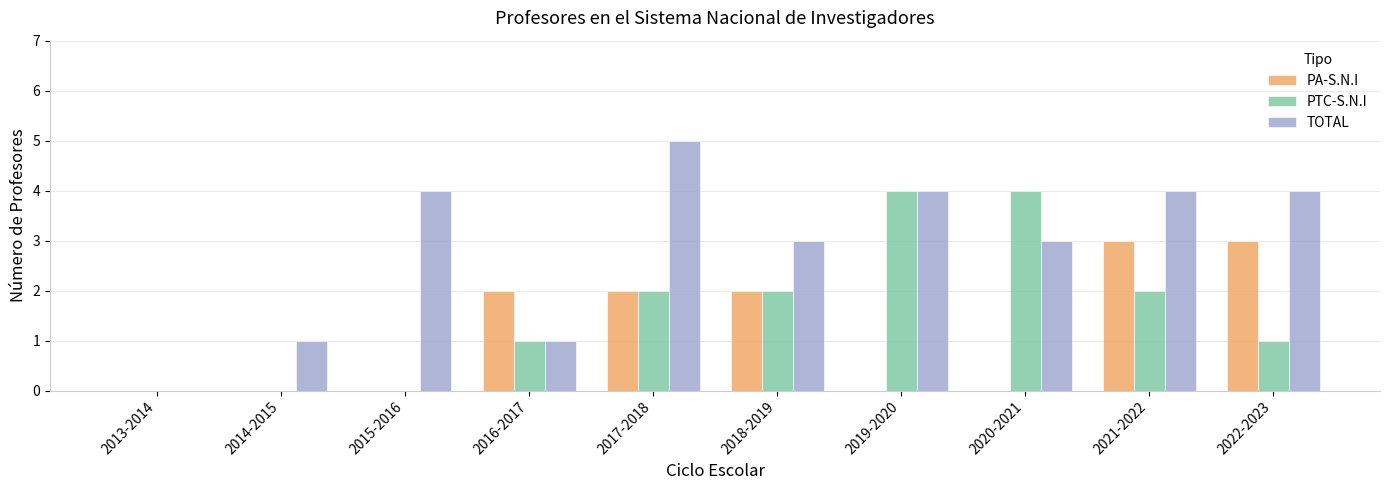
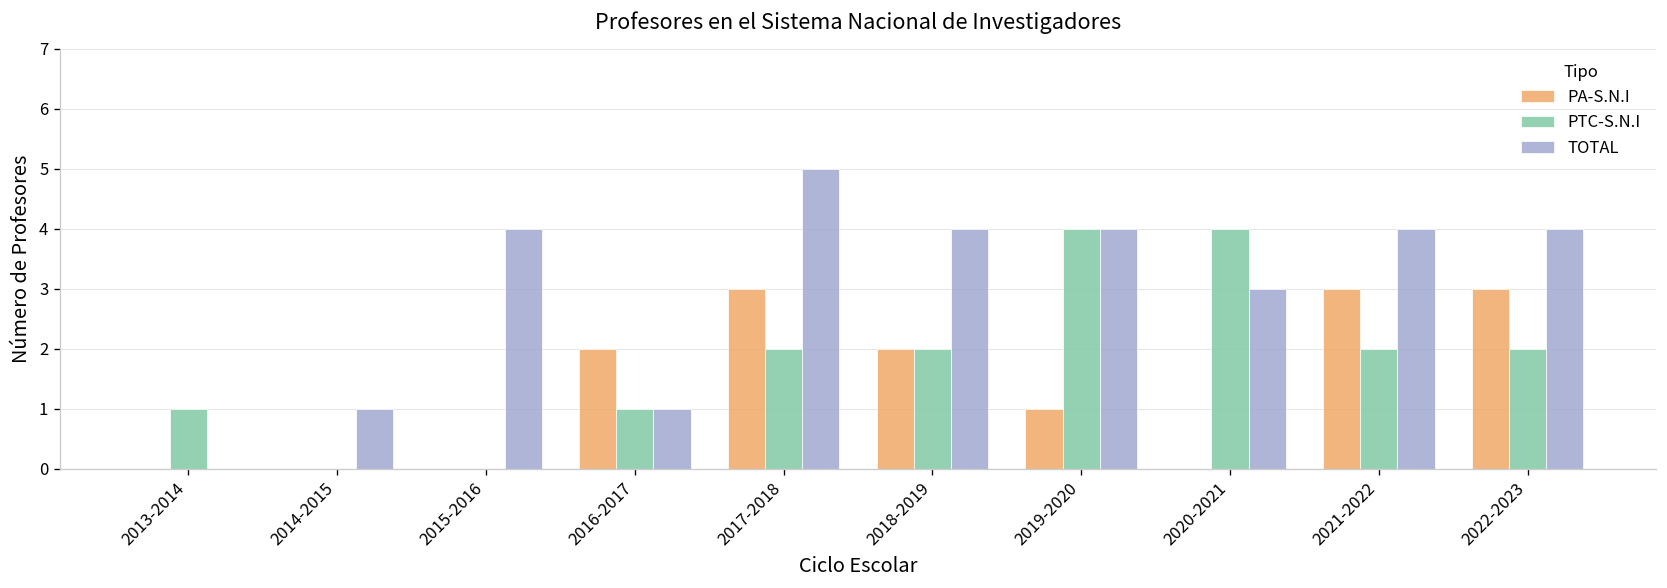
  {
    "PA-S.N.I": {
      "2013-2014": 0,
      "2014-2015": 0,
      "2015-2016": 0,
      "2016-2017": 2,
-     "2017-2018": 2,
+     "2017-2018": 3,
      "2018-2019": 2,
-     "2019-2020": 0,
+     "2019-2020": 1,
      "2020-2021": 0,
      "2021-2022": 3,
      "2022-2023": 3
    },
    "PTC-S.N.I": {
-     "2013-2014": 0,
+     "2013-2014": 1,
      "2014-2015": 0,
      "2015-2016": 0,
      "2016-2017": 1,
      "2017-2018": 2,
      "2018-2019": 2,
      "2019-2020": 4,
      "2020-2021": 4,
      "2021-2022": 2,
-     "2022-2023": 1
+     "2022-2023": 2
    },
    "TOTAL": {
      "2013-2014": 0,
      "2014-2015": 1,
      "2015-2016": 4,
      "2016-2017": 1,
      "2017-2018": 5,
-     "2018-2019": 3,
+     "2018-2019": 4,
      "2019-2020": 4,
      "2020-2021": 3,
      "2021-2022": 4,
      "2022-2023": 4
    }
  }
